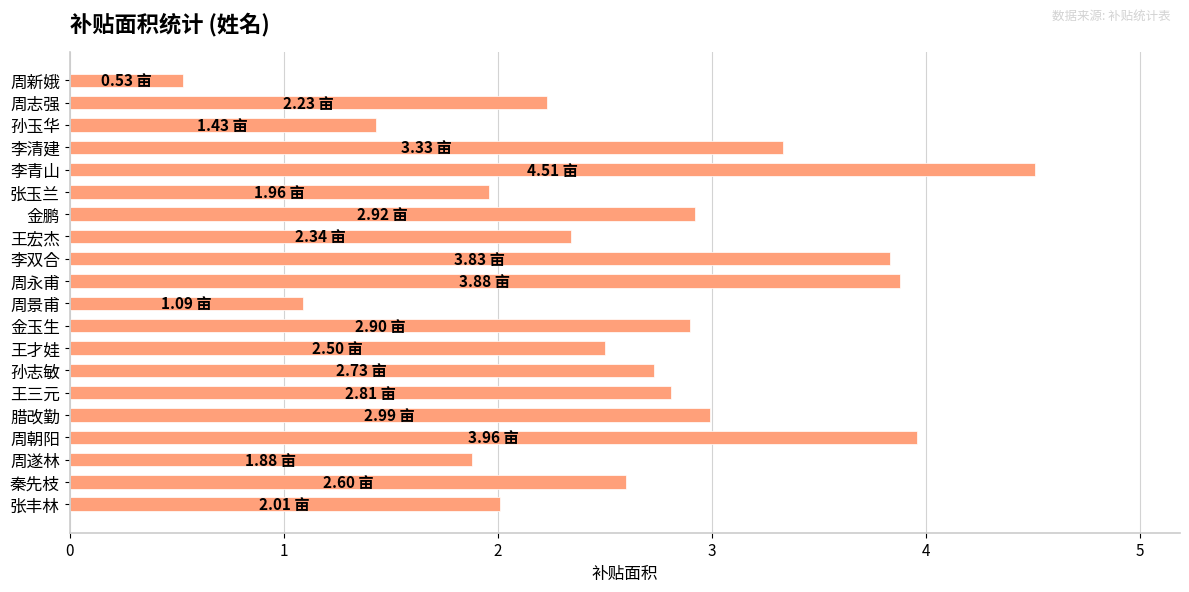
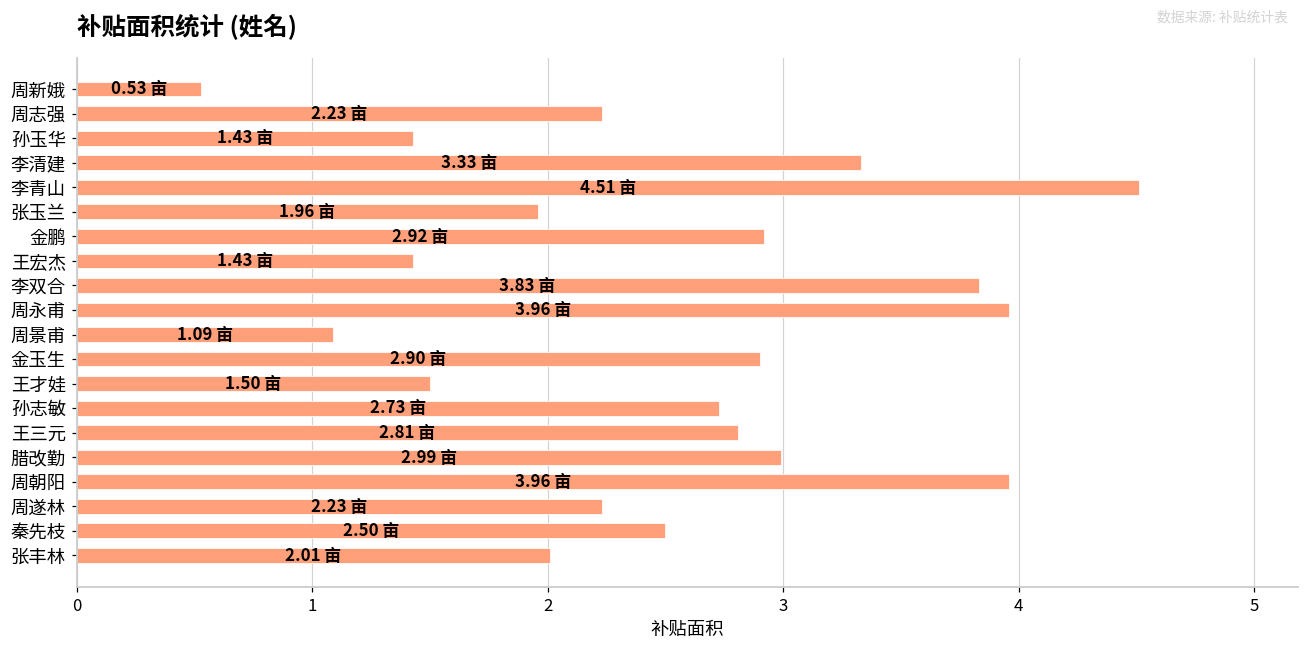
  {
    "周新娥": 0.53,
    "周志强": 2.23,
    "孙玉华": 1.43,
    "李清建": 3.33,
    "李青山": 4.51,
    "张玉兰": 1.96,
    "金鹏": 2.92,
-   "王宏杰": 2.34,
+   "王宏杰": 1.43,
    "李双合": 3.83,
-   "周永甫": 3.88,
+   "周永甫": 3.96,
    "周景甫": 1.09,
    "金玉生": 2.90,
-   "王才娃": 2.50,
+   "王才娃": 1.50,
    "孙志敏": 2.73,
    "王三元": 2.81,
    "腊改勤": 2.99,
    "周朝阳": 3.96,
-   "周遂林": 1.88,
-   "秦先枝": 2.60,
+   "周遂林": 2.23,
+   "秦先枝": 2.50,
    "张丰林": 2.01
  }
